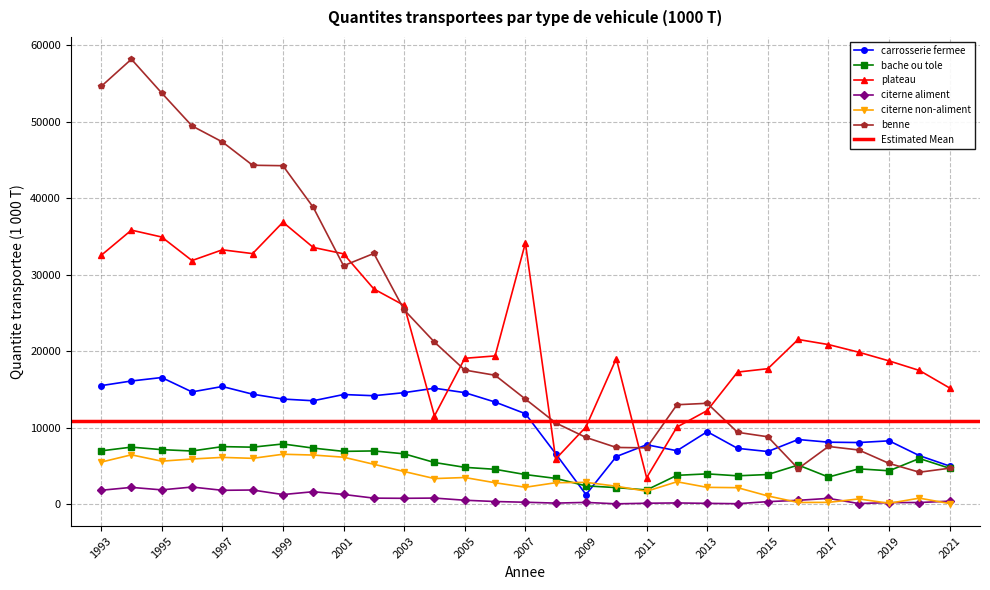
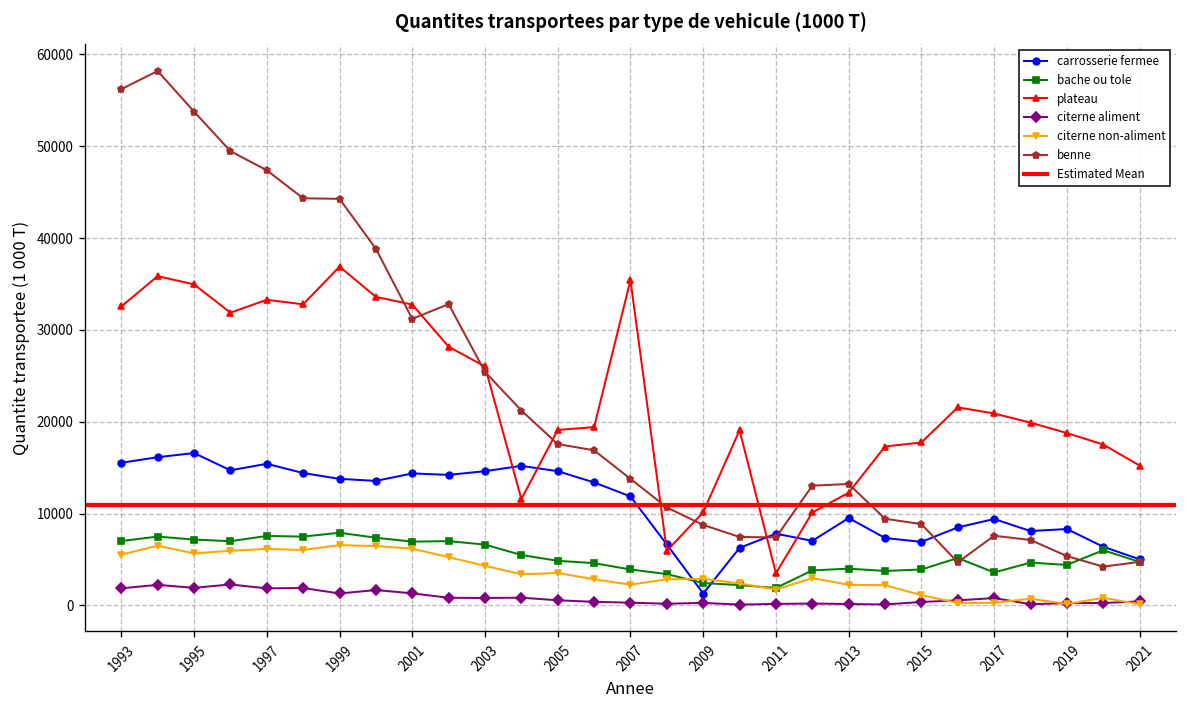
  {
    "carrosserie fermee": {
      "1993": 16000,
      "1995": 17000,
      "1997": 15000,
      "1999": 14000,
      "2001": 14000,
      "2003": 15000,
      "2005": 15000,
      "2007": 12000,
      "2009": 1000,
      "2011": 8000,
      "2013": 10000,
      "2015": 7000,
-     "2017": 8000,
+     "2017": 9000,
      "2019": 8000
    },
    "bache ou tole": {
      "1993": 7000,
      "1995": 7000,
      "1997": 8000,
      "1999": 8000,
      "2001": 7000,
      "2003": 7000,
      "2005": 5000,
      "2007": 4000,
      "2009": 2000,
      "2013": 4000,
      "2015": 4000,
      "2017": 4000,
      "2019": 4000
    },
    "plateau": {
      "1993": 33000,
      "1995": 35000,
      "1997": 33000,
      "1999": 37000,
      "2001": 33000,
      "2003": 26000,
      "2005": 19000,
-     "2007": 34000,
+     "2007": 35000,
      "2009": 10000,
      "2011": 3000,
      "2013": 12000,
      "2015": 18000,
      "2017": 21000,
      "2019": 19000,
      "2021": 15000
    },
    "citerne aliment": {
      "1993": 2000,
      "1995": 2000,
      "1997": 2000,
      "1999": 1000,
      "2001": 1000,
      "2003": 1000,
      "2005": 1000,
      "2007": 0,
      "2009": 0,
      "2011": 0,
      "2013": 0,
      "2015": 0,
      "2017": 1000
    },
    "citerne non-aliment": {
      "1993": 6000,
      "1995": 6000,
      "1997": 6000,
      "1999": 7000,
      "2001": 6000,
      "2003": 4000,
      "2005": 4000,
      "2007": 2000,
      "2009": 3000,
      "2013": 2000,
      "2015": 1000,
      "2017": 0
    },
    "benne": {
-     "1993": 55000,
+     "1993": 56000,
      "1995": 54000,
      "1997": 47000,
      "1999": 44000,
      "2001": 31000,
      "2003": 25000,
      "2005": 18000,
      "2007": 14000,
      "2009": 9000,
      "2011": 7000,
      "2013": 13000,
      "2015": 9000,
      "2017": 8000,
      "2019": 5000
    }
  }
